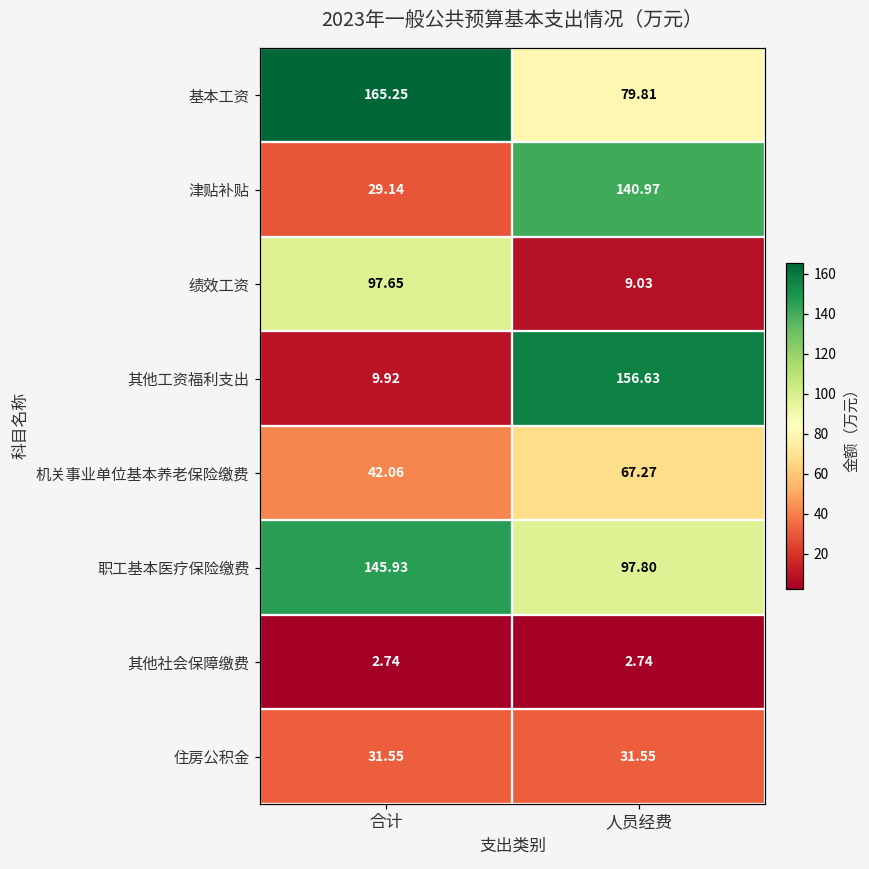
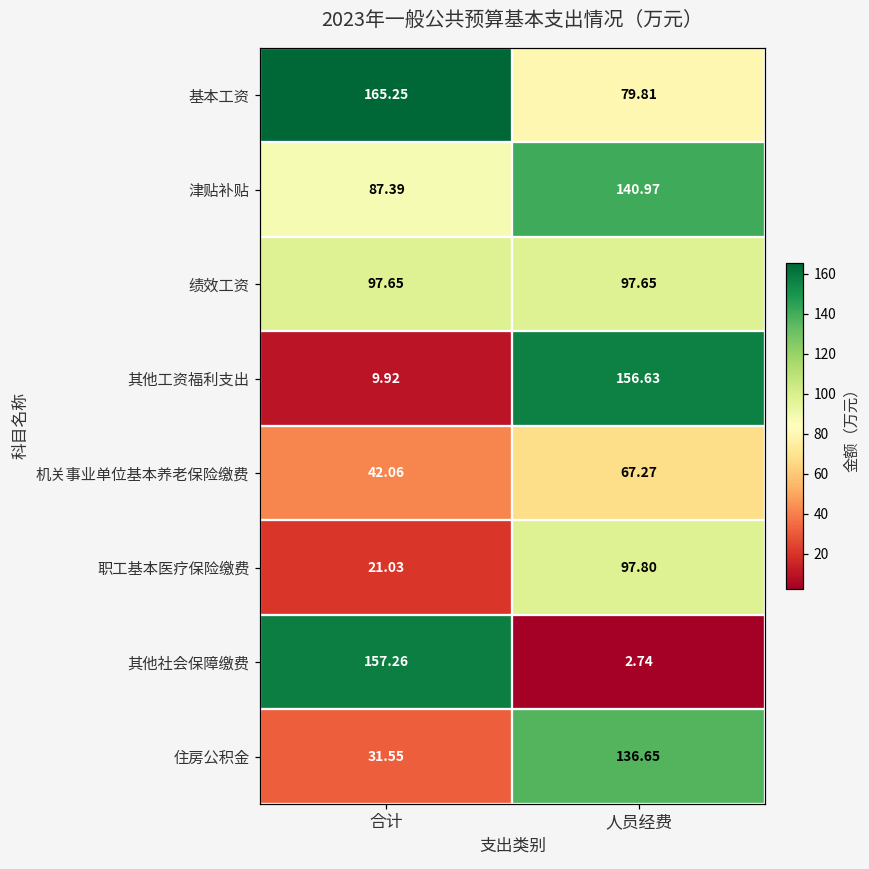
  {
    "基本工资": {
      "合计": 165.25,
      "人员经费": 79.81
    },
    "津贴补贴": {
-     "合计": 29.14,
+     "合计": 87.39,
      "人员经费": 140.97
    },
    "绩效工资": {
      "合计": 97.65,
-     "人员经费": 9.03
+     "人员经费": 97.65
    },
    "其他工资福利支出": {
      "合计": 9.92,
      "人员经费": 156.63
    },
    "机关事业单位基本养老保险缴费": {
      "合计": 42.06,
      "人员经费": 67.27
    },
    "职工基本医疗保险缴费": {
-     "合计": 145.93,
+     "合计": 21.03,
      "人员经费": 97.80
    },
    "其他社会保障缴费": {
-     "合计": 2.74,
+     "合计": 157.26,
      "人员经费": 2.74
    },
    "住房公积金": {
      "合计": 31.55,
-     "人员经费": 31.55
+     "人员经费": 136.65
    }
  }
